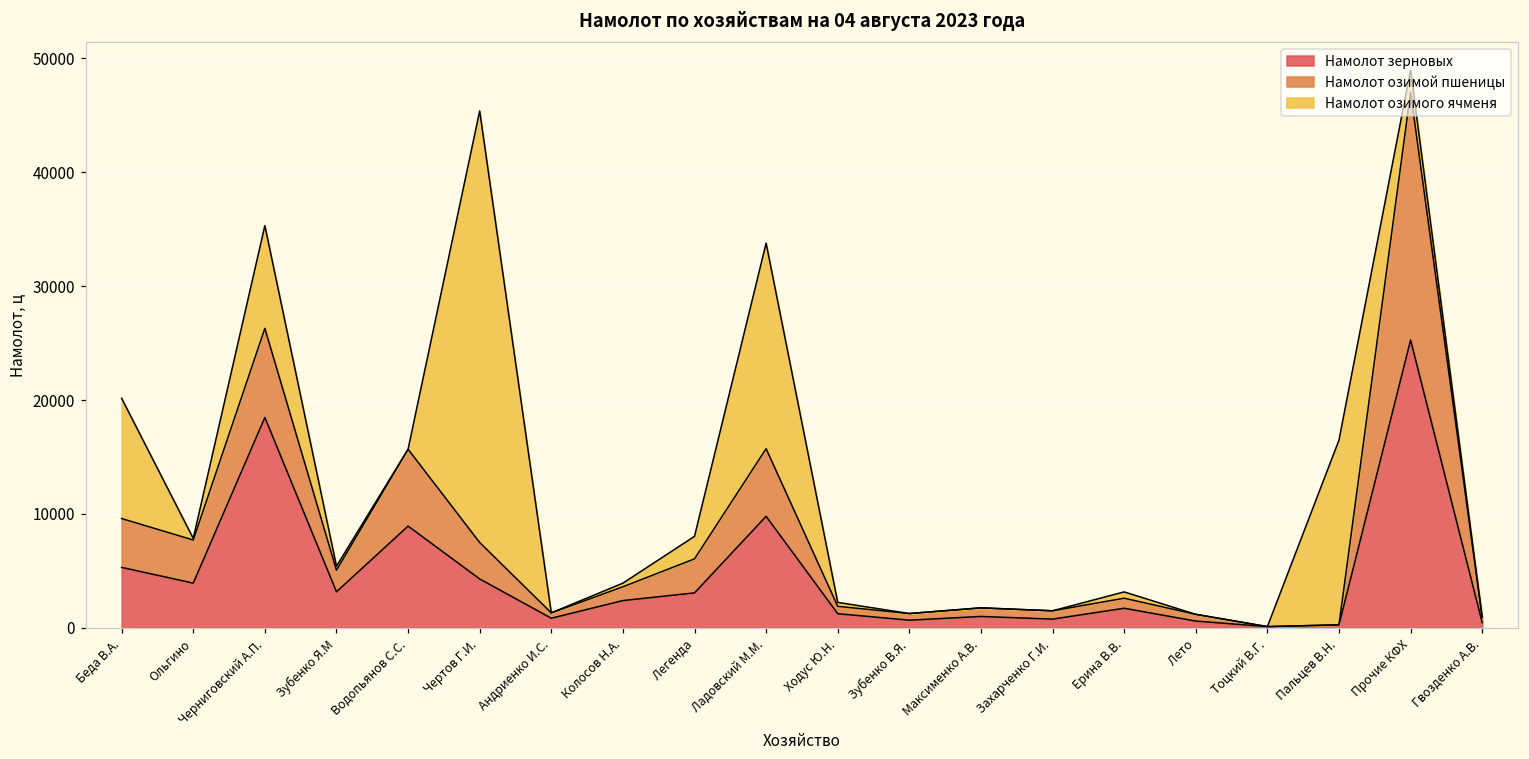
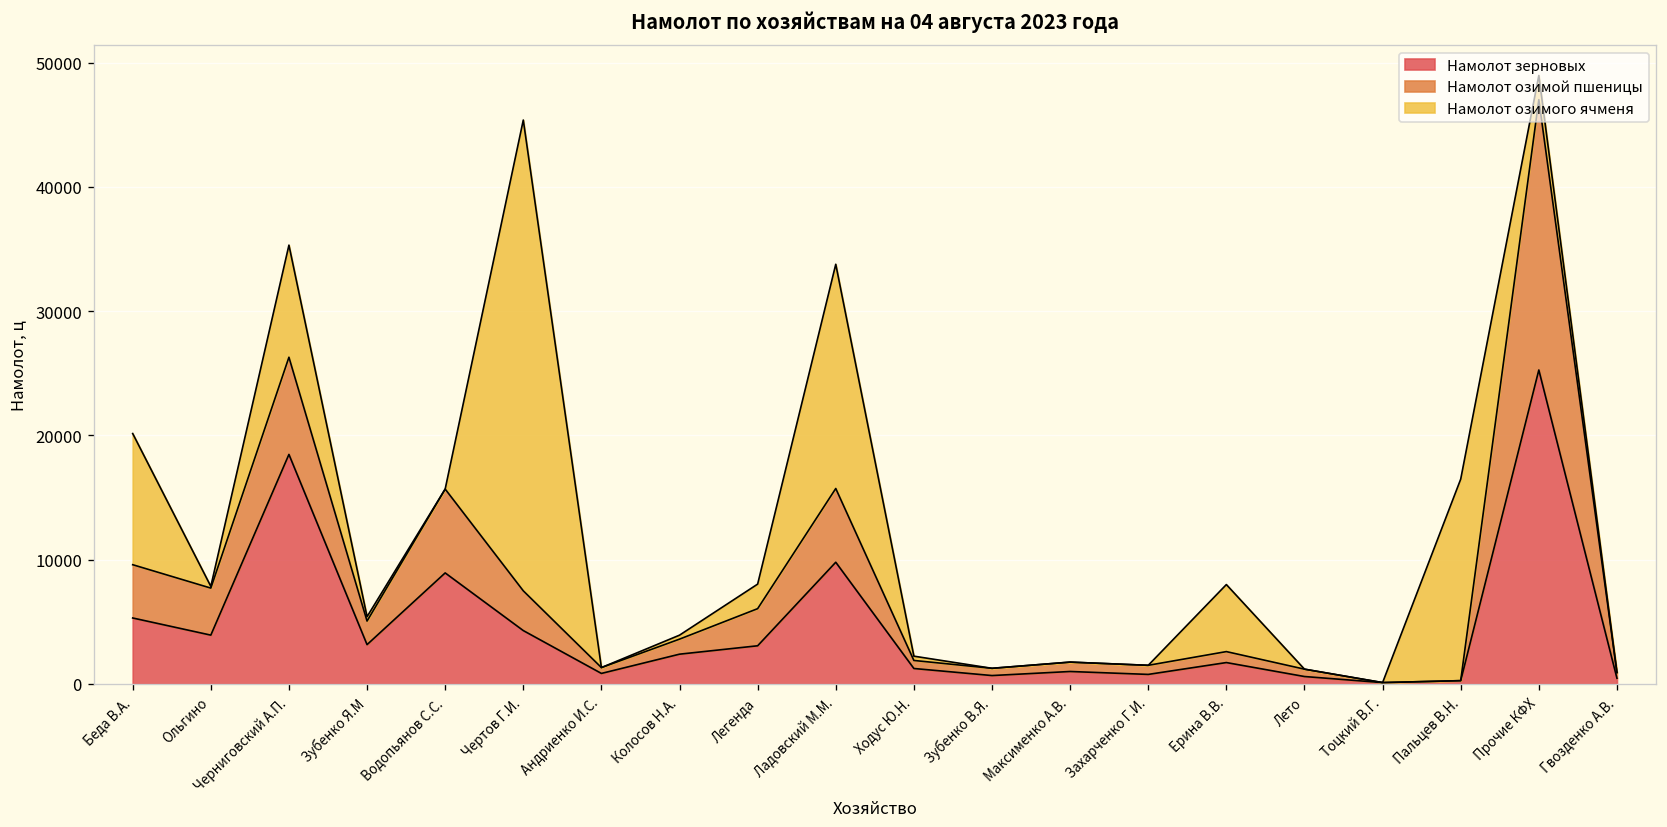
  {
    "Намолот озимого ячменя": {
      "Беда В.А.": 10600,
      "Черниговский А.П.": 9000,
      "Зубенко Я.М": 400,
      "Чертов Г.И.": 37900,
      "Колосов Н.А.": 300,
      "Легенда": 2000,
      "Ладовский М.М.": 18000,
      "Ходус Ю.Н.": 300,
-     "Ерина В.В.": 600,
+     "Ерина В.В.": 5400,
      "Пальцев В.Н.": 16200
    }
  }
